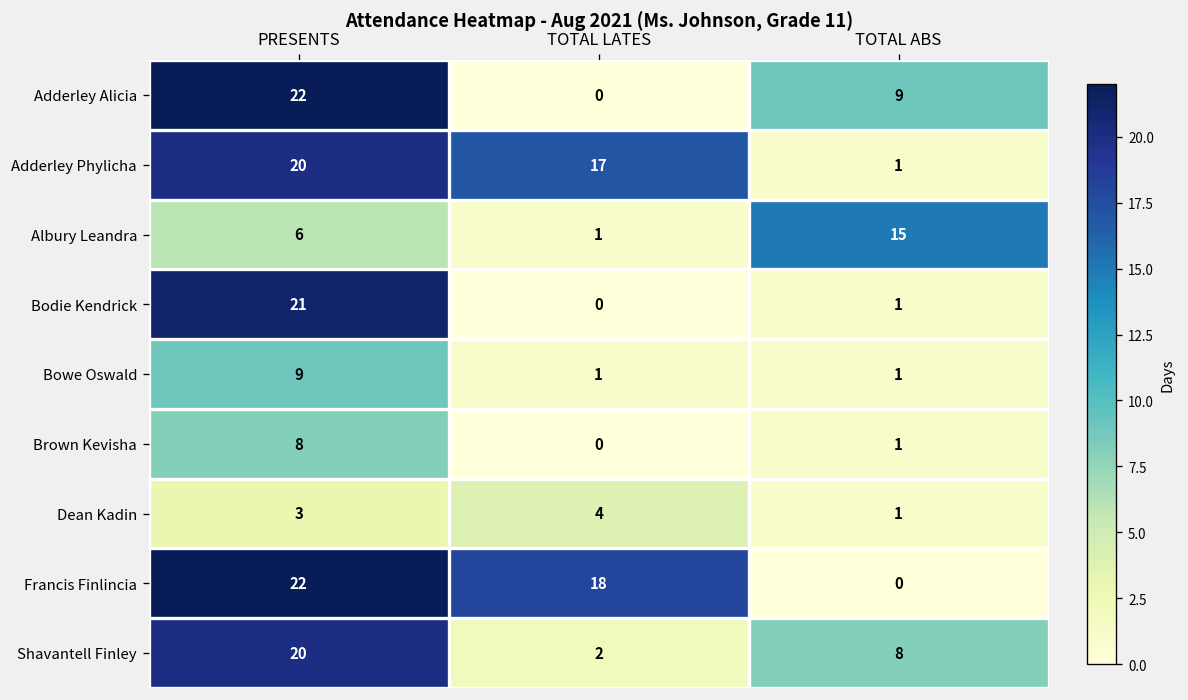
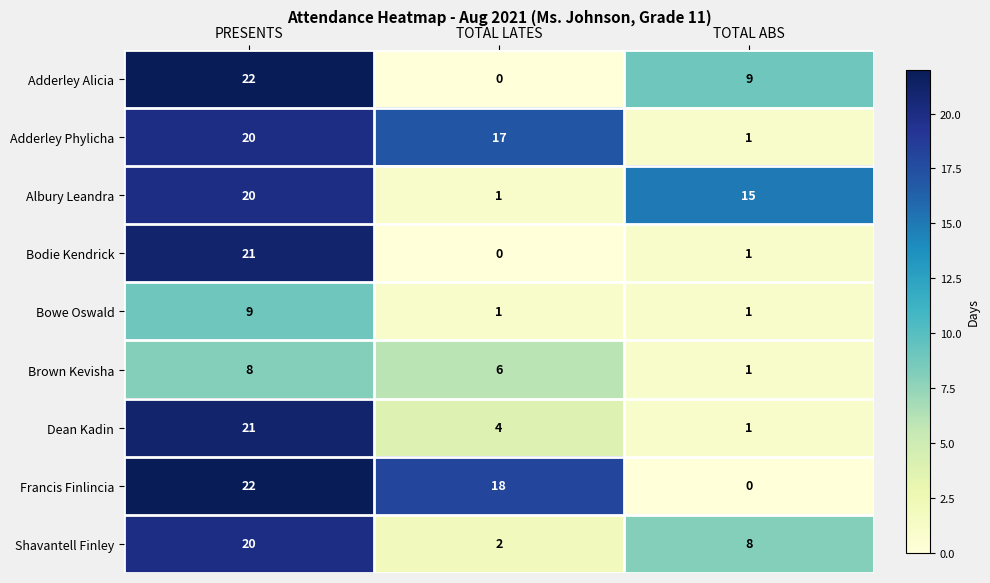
  {
    "Adderley Alicia": {
      "PRESENTS": 22,
      "TOTAL LATES": 0,
      "TOTAL ABS": 9
    },
    "Adderley Phylicha": {
      "PRESENTS": 20,
      "TOTAL LATES": 17,
      "TOTAL ABS": 1
    },
    "Albury Leandra": {
-     "PRESENTS": 6,
+     "PRESENTS": 20,
      "TOTAL LATES": 1,
      "TOTAL ABS": 15
    },
    "Bodie Kendrick": {
      "PRESENTS": 21,
      "TOTAL LATES": 0,
      "TOTAL ABS": 1
    },
    "Bowe Oswald": {
      "PRESENTS": 9,
      "TOTAL LATES": 1,
      "TOTAL ABS": 1
    },
    "Brown Kevisha": {
      "PRESENTS": 8,
-     "TOTAL LATES": 0,
+     "TOTAL LATES": 6,
      "TOTAL ABS": 1
    },
    "Dean Kadin": {
-     "PRESENTS": 3,
+     "PRESENTS": 21,
      "TOTAL LATES": 4,
      "TOTAL ABS": 1
    },
    "Francis Finlincia": {
      "PRESENTS": 22,
      "TOTAL LATES": 18,
      "TOTAL ABS": 0
    },
    "Shavantell Finley": {
      "PRESENTS": 20,
      "TOTAL LATES": 2,
      "TOTAL ABS": 8
    }
  }
